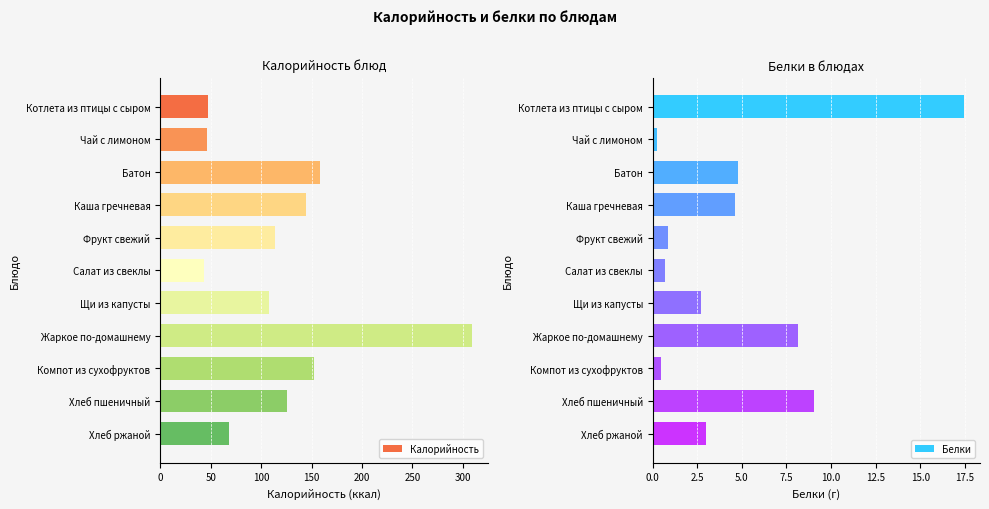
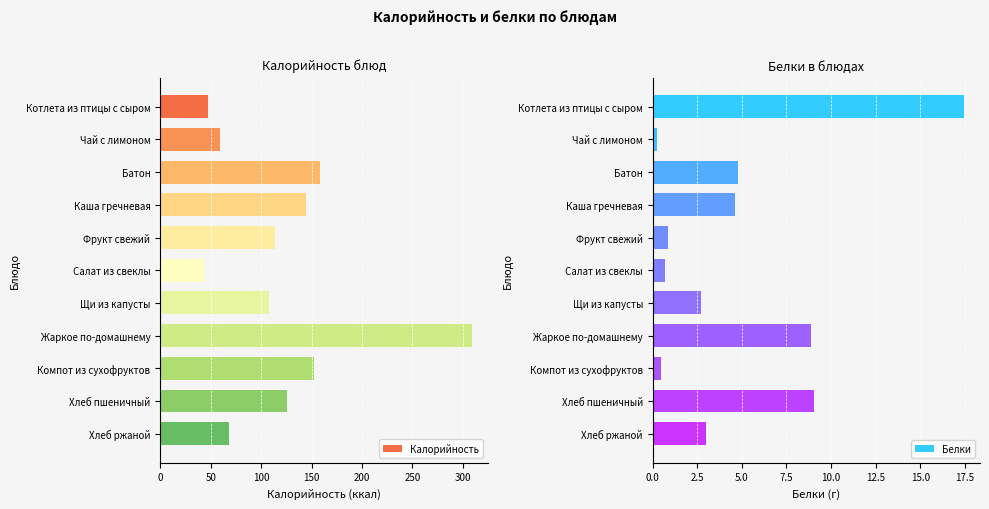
  {
    "Калорийность блюд": {
      "Котлета из птицы с сыром": 47,
-     "Чай с лимоном": 46,
+     "Чай с лимоном": 59,
      "Батон": 158,
      "Каша гречневая": 145,
      "Фрукт свежий": 114,
      "Салат из свеклы": 43,
      "Щи из капусты": 108,
      "Жаркое по-домашнему": 309,
      "Компот из сухофруктов": 152,
      "Хлеб пшеничный": 126,
      "Хлеб ржаной": 68
    },
    "Белки в блюдах": {
      "Котлета из птицы с сыром": 17.5,
      "Чай с лимоном": 0.2,
      "Батон": 4.8,
      "Каша гречневая": 4.6,
      "Фрукт свежий": 0.9,
      "Салат из свеклы": 0.7,
      "Щи из капусты": 2.7,
-     "Жаркое по-домашнему": 8.1,
+     "Жаркое по-домашнему": 8.9,
      "Компот из сухофруктов": 0.5,
      "Хлеб пшеничный": 9.0,
      "Хлеб ржаной": 3.0
    }
  }
